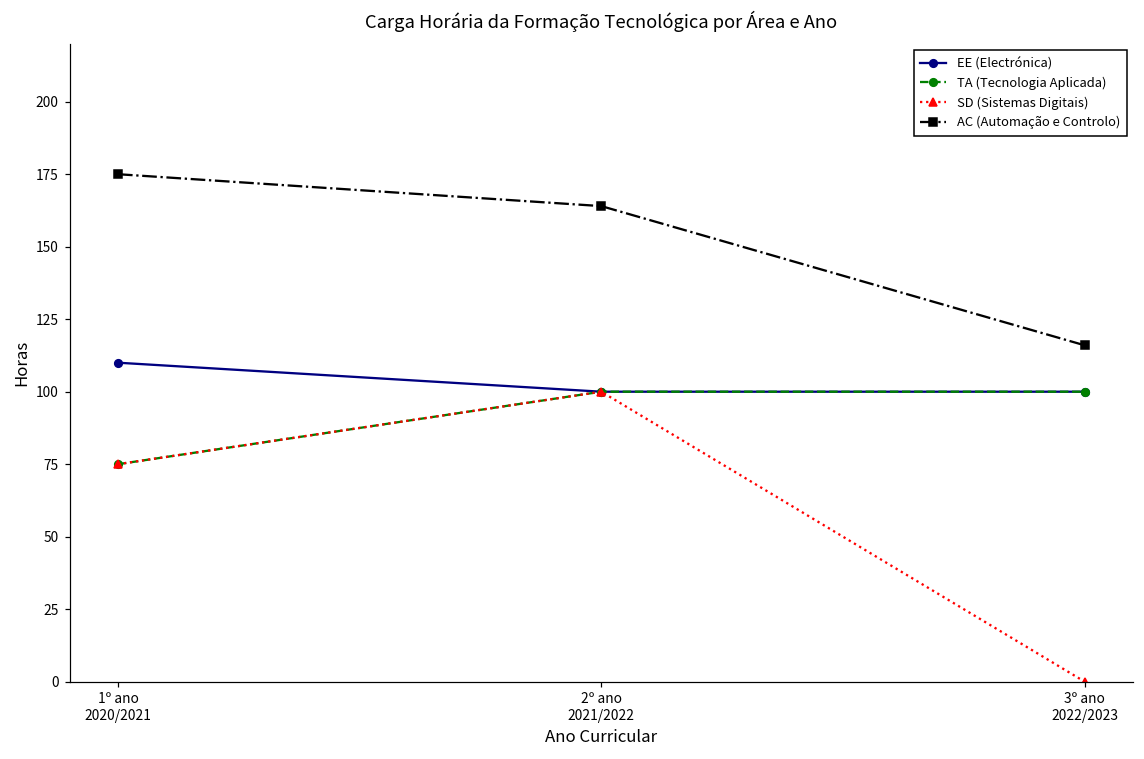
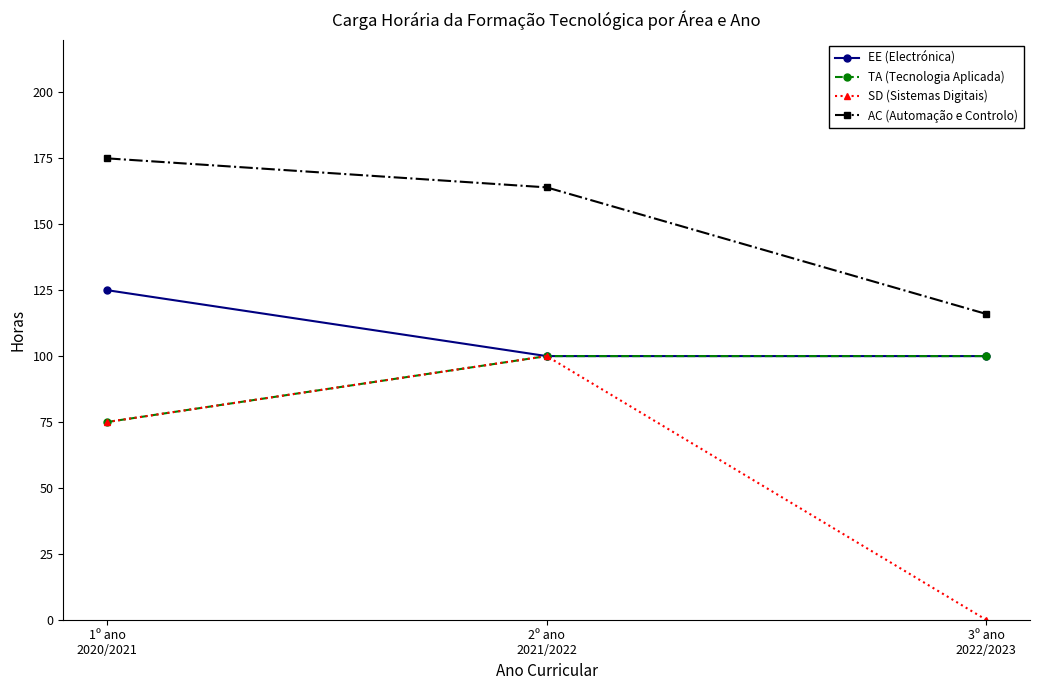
  {
    "EE (Electrónica)": {
-     "1º ano 2020/2021": 110
+     "1º ano 2020/2021": 125
    },
    "SD (Sistemas Digitais)": {
      "3º ano 2022/2023": 0
    },
    "AC (Automação e Controlo)": {
      "1º ano 2020/2021": 175,
      "2º ano 2021/2022": 164,
      "3º ano 2022/2023": 116
    }
  }
